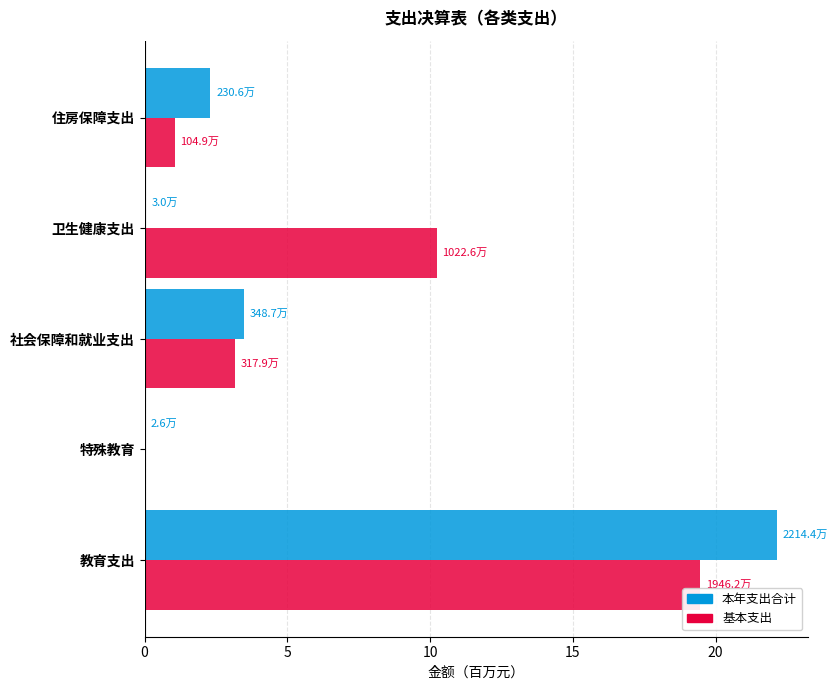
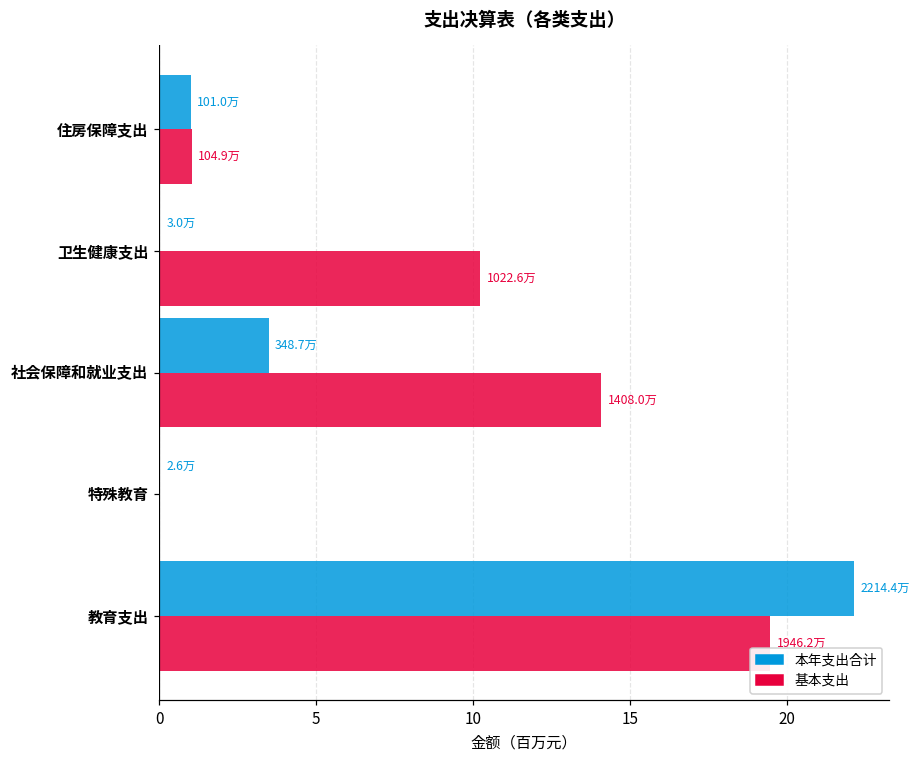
  {
    "本年支出合计": {
-     "住房保障支出": "230.6万"
+     "住房保障支出": "101.0万"
    },
    "基本支出": {
-     "社会保障和就业支出": "317.9万"
+     "社会保障和就业支出": "1408.0万"
    }
  }
